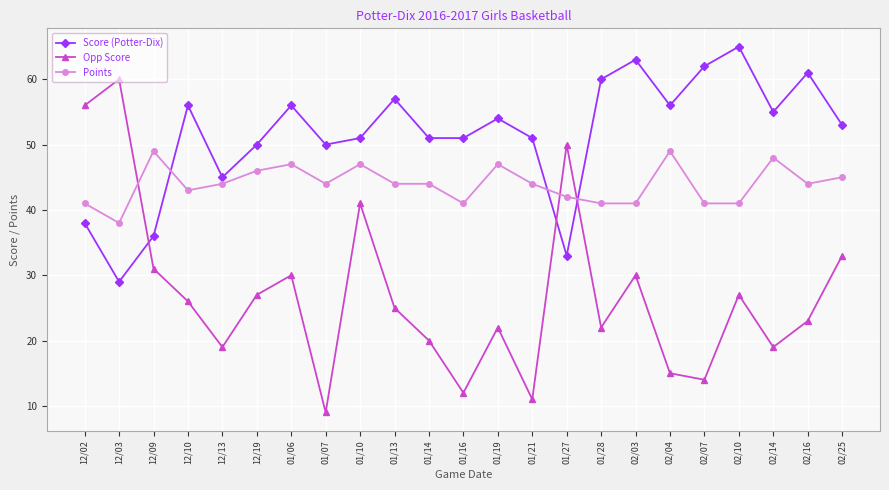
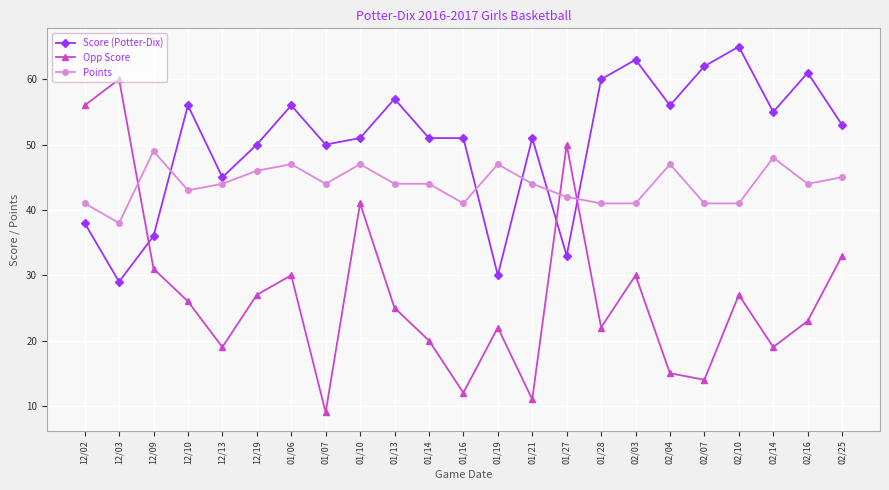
  {
    "Score (Potter-Dix)": {
      "12/02": 38,
      "12/03": 29,
      "12/09": 36,
      "12/10": 56,
      "12/13": 45,
      "12/19": 50,
      "01/06": 56,
      "01/07": 50,
      "01/10": 51,
      "01/13": 57,
      "01/14": 51,
      "01/16": 51,
-     "01/19": 54,
+     "01/19": 30,
      "01/21": 51,
      "01/27": 33,
      "01/28": 60,
      "02/03": 63,
      "02/04": 56,
      "02/07": 62,
      "02/10": 65,
      "02/14": 55,
      "02/16": 61,
      "02/25": 53
    },
    "Opp Score": {
      "12/02": 56,
      "12/09": 31,
      "12/10": 26,
      "12/13": 19,
      "12/19": 27,
      "01/06": 30,
      "01/07": 9,
      "01/10": 41,
      "01/13": 25,
      "01/14": 20,
      "01/16": 12,
      "01/19": 22,
      "01/21": 11,
      "01/27": 50,
      "01/28": 22,
      "02/03": 30,
      "02/04": 15,
      "02/07": 14,
      "02/10": 27,
      "02/14": 19,
      "02/16": 23,
      "02/25": 33
    },
    "Points": {
      "12/02": 41,
      "12/03": 38,
      "12/09": 49,
      "12/10": 43,
      "12/13": 44,
      "12/19": 46,
      "01/06": 47,
      "01/07": 44,
      "01/10": 47,
      "01/13": 44,
      "01/14": 44,
      "01/16": 41,
      "01/19": 47,
      "01/21": 44,
      "01/27": 42,
      "01/28": 41,
      "02/03": 41,
-     "02/04": 49,
+     "02/04": 47,
      "02/07": 41,
      "02/10": 41,
      "02/14": 48,
      "02/16": 44,
      "02/25": 45
    }
  }
